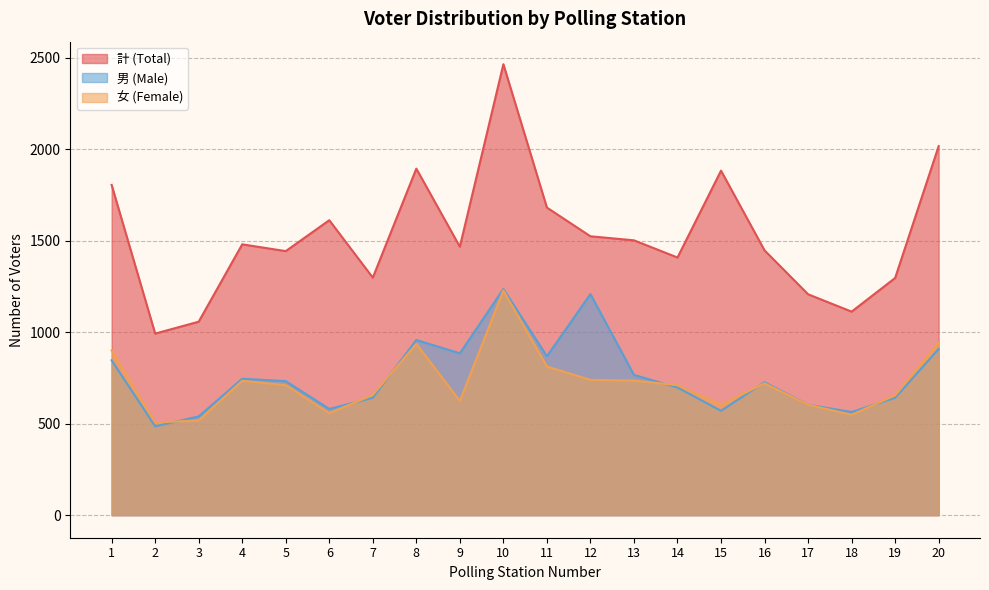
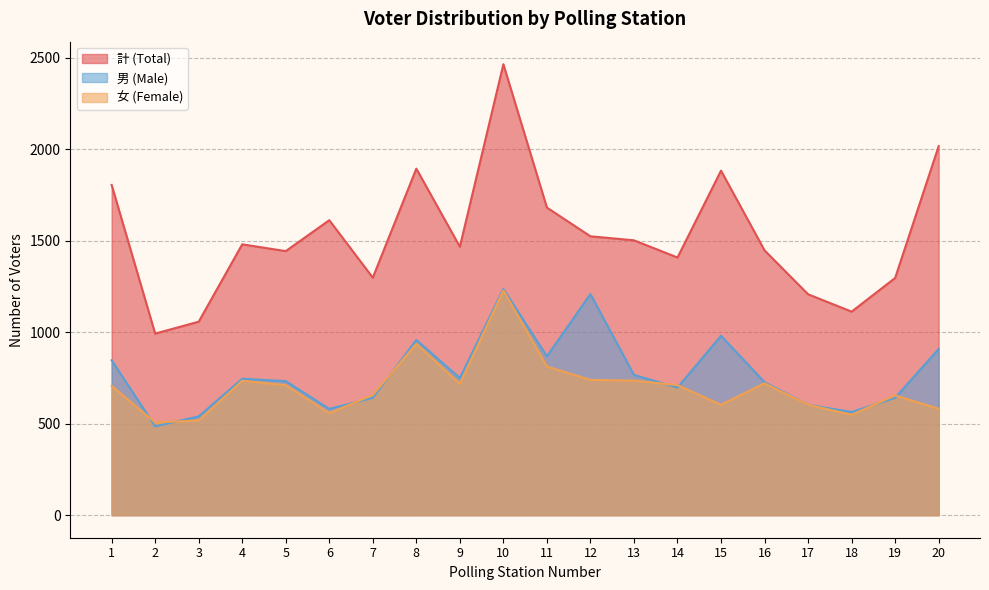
  {
    "計 (Total)": {
      "1": 1810,
      "2": 990,
      "3": 1060,
      "4": 1480,
      "5": 1440,
      "6": 1610,
      "7": 1300,
      "8": 1900,
      "9": 1470,
      "10": 2470,
      "11": 1680,
      "12": 1530,
      "13": 1500,
      "14": 1410,
      "15": 1880,
      "16": 1450,
      "17": 1210,
      "18": 1110,
      "19": 1300,
      "20": 2020
    },
    "男 (Male)": {
      "1": 850,
      "2": 490,
      "3": 540,
      "5": 730,
      "6": 580,
      "7": 640,
      "8": 960,
-     "9": 890,
+     "9": 750,
      "11": 870,
      "12": 1210,
      "13": 770,
-     "15": 570,
+     "15": 980,
      "18": 560,
      "20": 910
    },
    "女 (Female)": {
-     "1": 900,
+     "1": 710,
      "2": 510,
      "3": 520,
      "5": 710,
      "6": 560,
      "7": 660,
      "8": 940,
-     "9": 630,
+     "9": 720,
      "11": 810,
      "12": 740,
      "13": 740,
      "15": 600,
      "18": 550,
-     "20": 940
+     "20": 580
    }
  }
